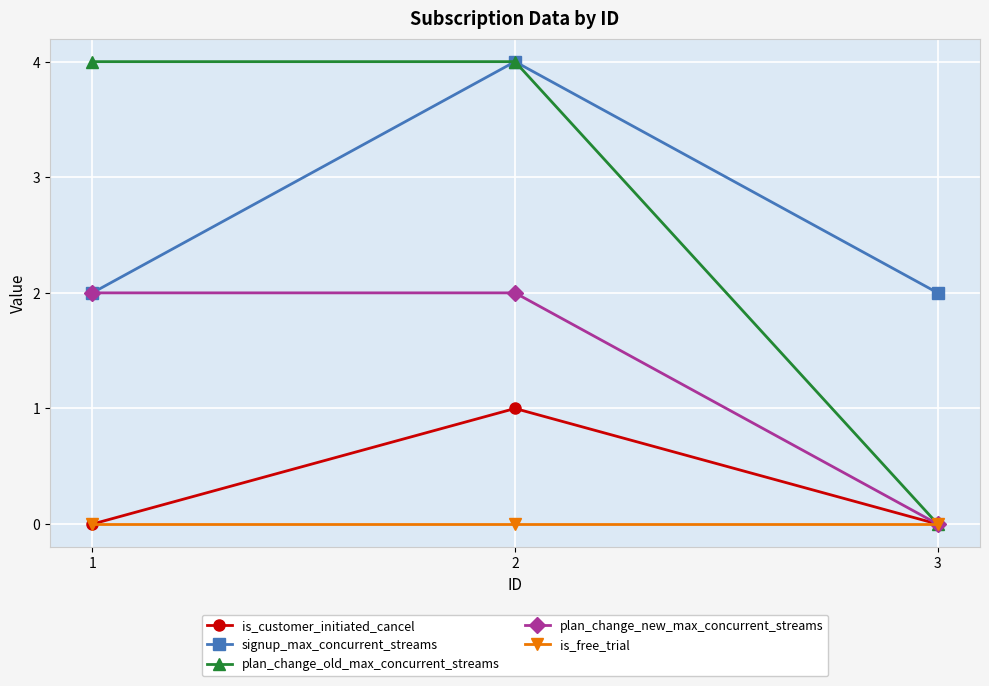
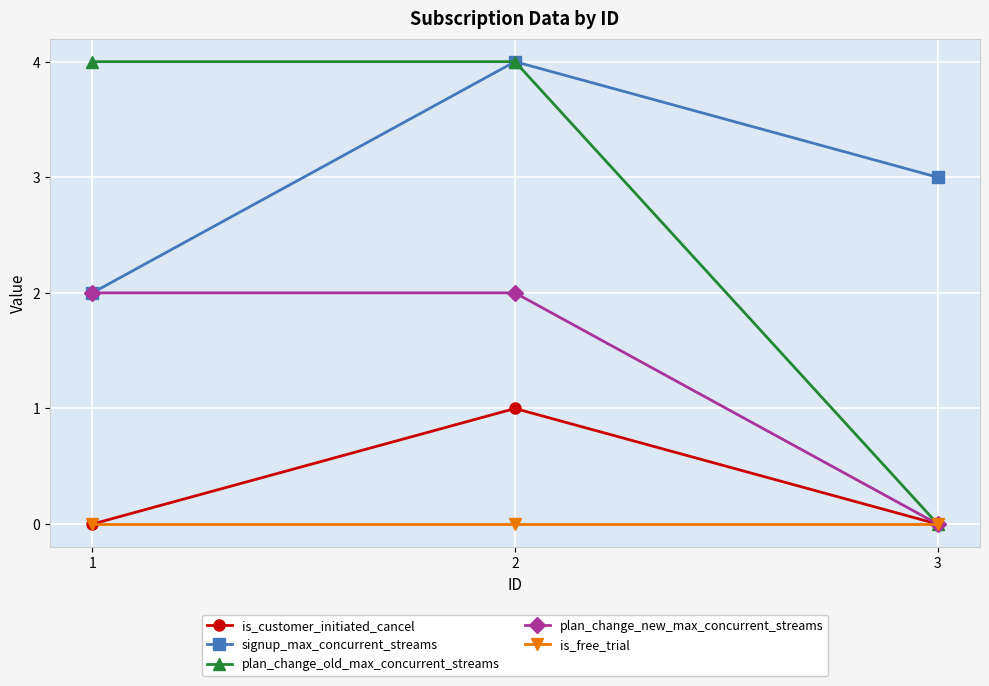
  {
    "is_customer_initiated_cancel": {
      "2": 1
    },
    "signup_max_concurrent_streams": {
-     "3": 2
+     "3": 3
    },
    "plan_change_old_max_concurrent_streams": {
      "1": 4
    },
    "plan_change_new_max_concurrent_streams": {
      "2": 2
    },
    "is_free_trial": {
      "2": 0
    }
  }
